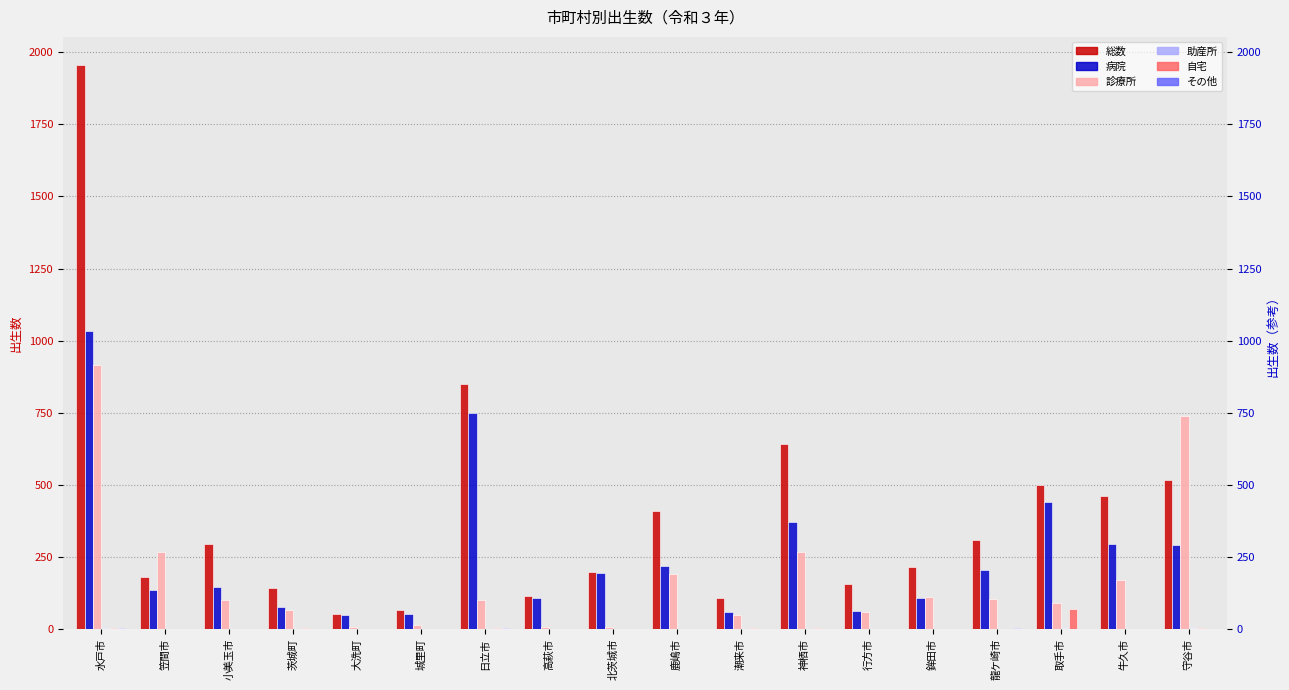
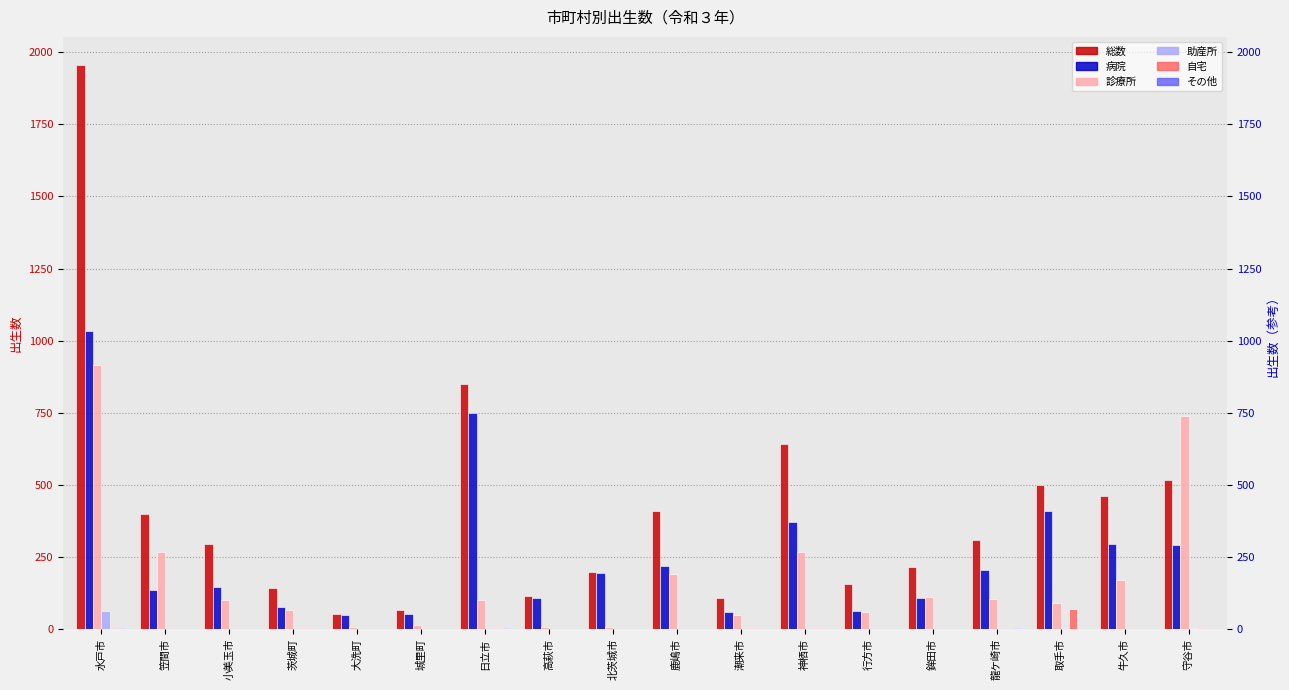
  {
    "総数": {
      "水戸市": 1960,
-     "笠間市": 180,
+     "笠間市": 400,
      "小美玉市": 300,
      "茨城町": 140,
      "大洗町": 50,
      "城里町": 70,
      "日立市": 850,
      "高萩市": 110,
      "北茨城市": 200,
      "鹿嶋市": 410,
      "潮来市": 110,
      "神栖市": 640,
      "行方市": 160,
      "鉾田市": 220,
      "龍ケ崎市": 310,
      "取手市": 500,
      "牛久市": 460,
      "守谷市": 520
    },
    "病院": {
      "水戸市": 1030,
      "笠間市": 130,
      "小美玉市": 150,
      "茨城町": 80,
      "大洗町": 50,
      "城里町": 50,
      "日立市": 750,
      "高萩市": 110,
      "北茨城市": 190,
      "鹿嶋市": 220,
      "潮来市": 60,
      "神栖市": 370,
      "行方市": 60,
      "鉾田市": 110,
      "龍ケ崎市": 210,
-     "取手市": 440,
+     "取手市": 410,
      "牛久市": 290,
      "守谷市": 290
    },
    "診療所": {
      "水戸市": 920,
      "笠間市": 270,
      "小美玉市": 100,
      "茨城町": 70,
      "城里町": 10,
      "日立市": 100,
      "鹿嶋市": 190,
      "潮来市": 50,
      "神栖市": 270,
      "行方市": 60,
      "鉾田市": 110,
      "龍ケ崎市": 100,
      "取手市": 90,
      "牛久市": 170,
      "守谷市": 740
    },
    "助産所": {
-     "水戸市": 0,
+     "水戸市": 60,
      "笠間市": 0,
      "小美玉市": 0,
      "茨城町": 0,
      "大洗町": 0,
      "城里町": 0,
      "日立市": 0,
      "高萩市": 0,
      "北茨城市": 0,
      "鹿嶋市": 0,
      "潮来市": 0,
      "神栖市": 0,
      "行方市": 0,
      "鉾田市": 0,
      "龍ケ崎市": 0,
      "牛久市": 0
    },
    "自宅": {
      "笠間市": 0,
      "小美玉市": 0,
      "大洗町": 0,
      "城里町": 0,
      "高萩市": 0,
      "北茨城市": 0,
      "鹿嶋市": 0,
      "行方市": 0,
      "鉾田市": 0,
      "龍ケ崎市": 0,
      "取手市": 70,
      "牛久市": 0
    },
    "その他": {
      "笠間市": 0,
      "小美玉市": 0,
      "茨城町": 0,
      "大洗町": 0,
      "城里町": 0,
      "高萩市": 0,
      "北茨城市": 0,
      "鹿嶋市": 0,
      "潮来市": 0,
      "神栖市": 0,
      "行方市": 0,
      "鉾田市": 0,
      "取手市": 0,
      "牛久市": 0,
      "守谷市": 0
    }
  }
